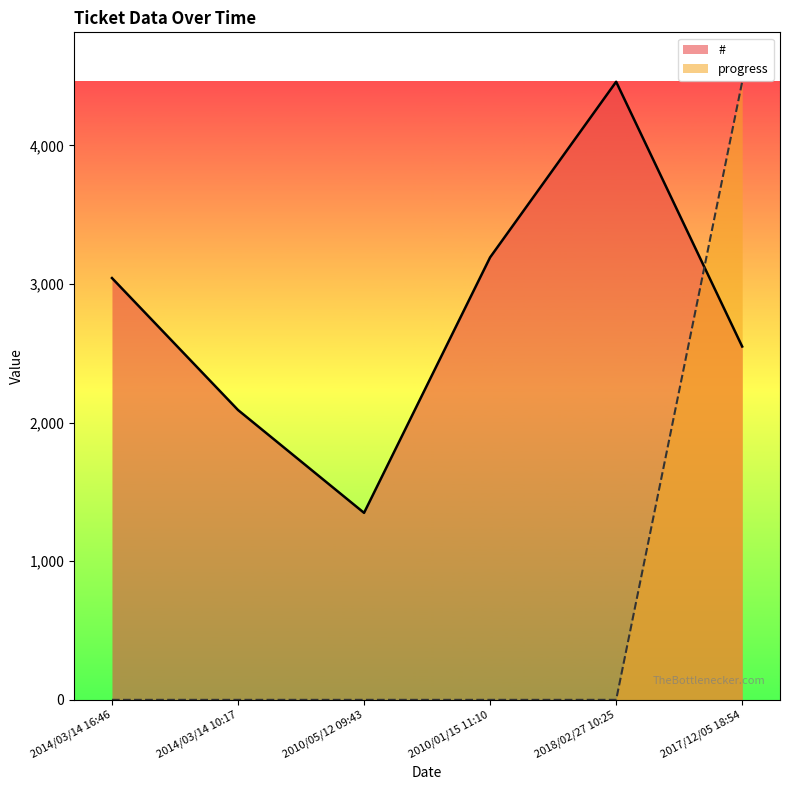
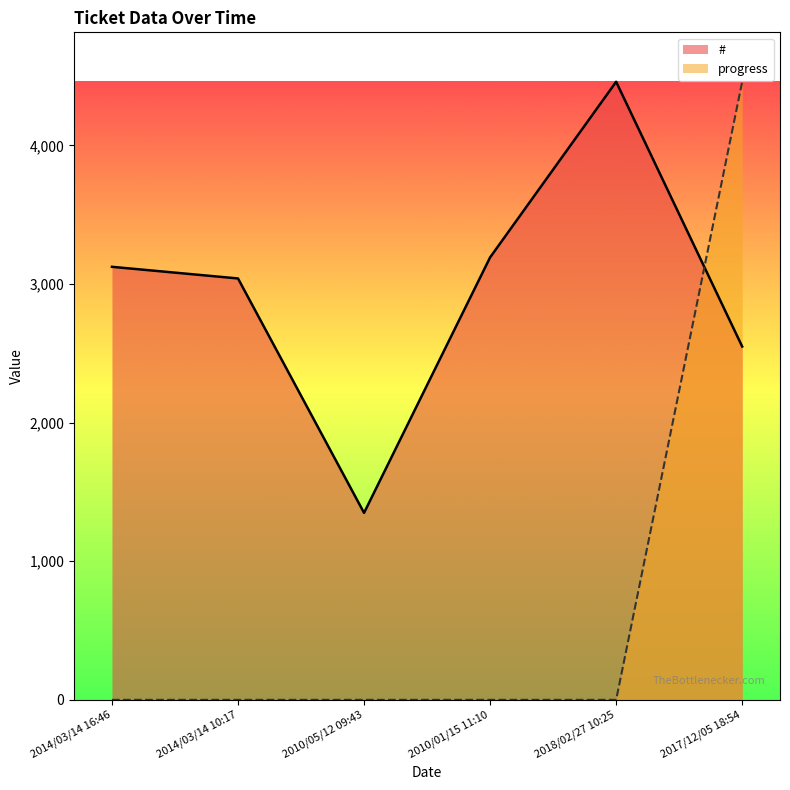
  {
    "#": {
-     "2014/03/14 16:46": "3,040",
-     "2014/03/14 10:17": "2,090",
+     "2014/03/14 16:46": "3,120",
+     "2014/03/14 10:17": "3,040",
      "2010/05/12 09:43": "1,350",
      "2010/01/15 11:10": "3,190",
      "2018/02/27 10:25": "4,460",
      "2017/12/05 18:54": "2,550"
    },
    "progress": {
      "2014/03/14 16:46": "0",
      "2014/03/14 10:17": "0",
      "2010/05/12 09:43": "0",
      "2010/01/15 11:10": "0",
      "2018/02/27 10:25": "0",
      "2017/12/05 18:54": "4,460"
    }
  }
